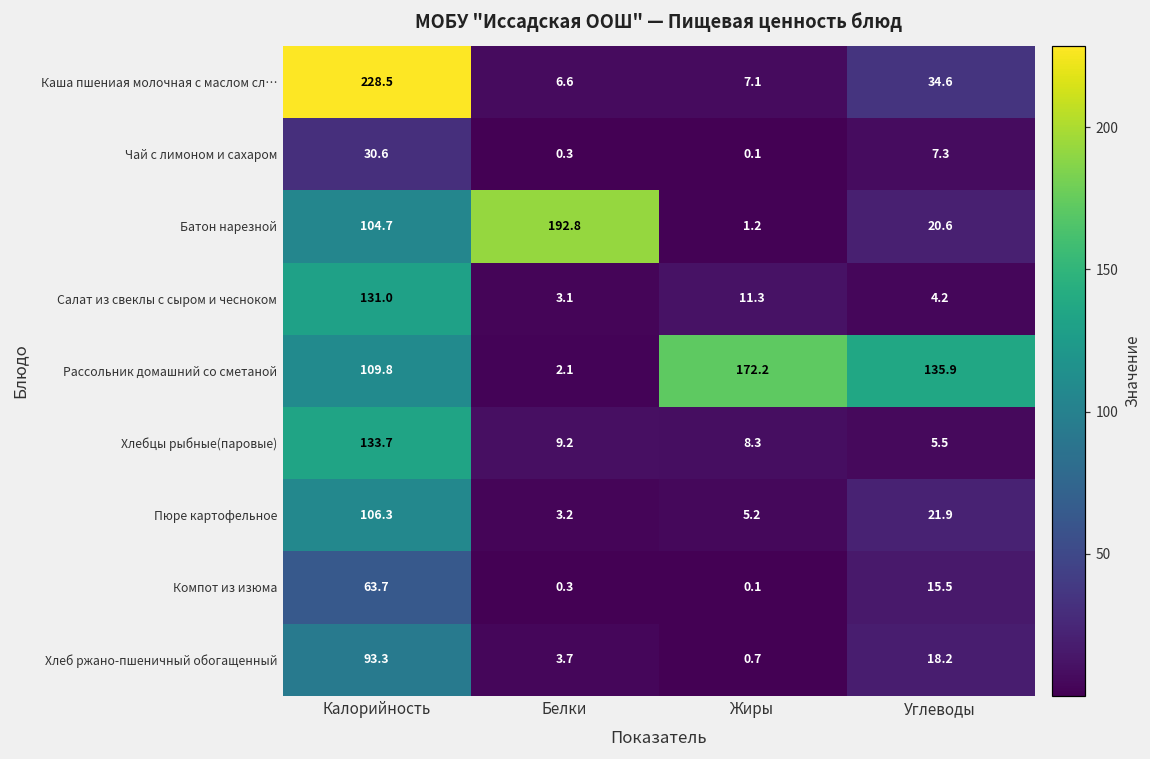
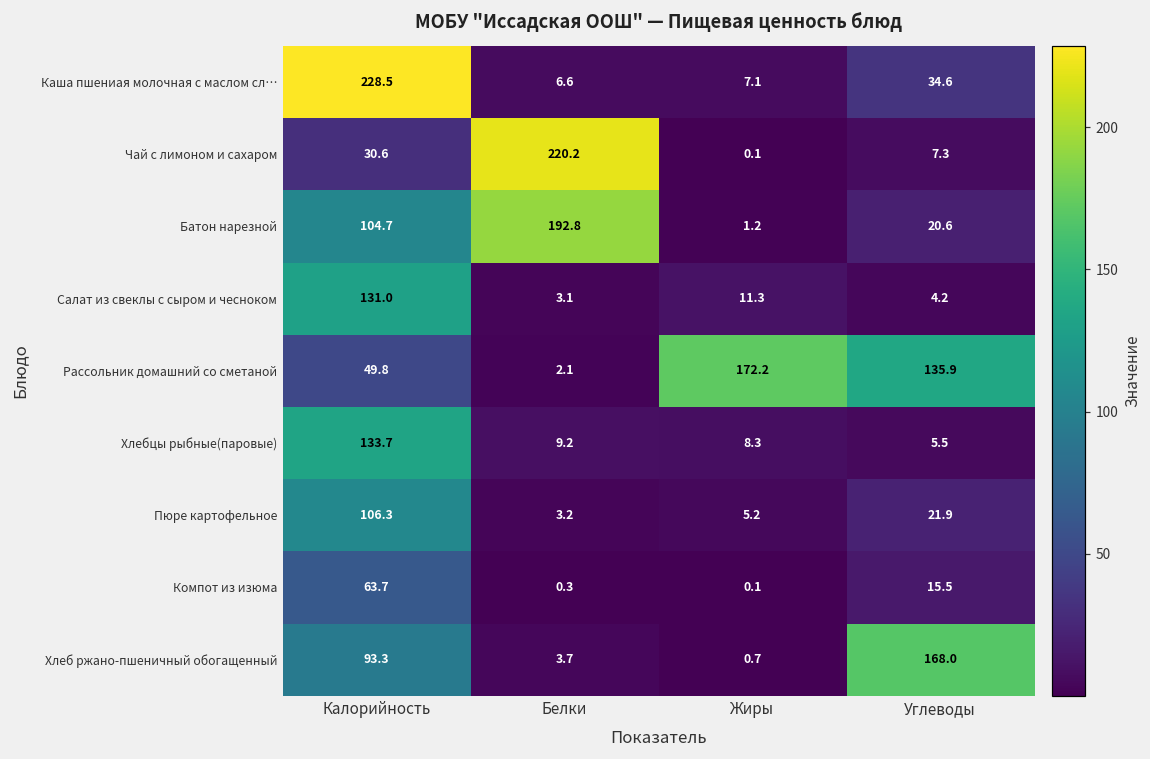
  {
    "Каша пшениая молочная с маслом сл…": {
      "Калорийность": 228.5,
      "Белки": 6.6,
      "Жиры": 7.1,
      "Углеводы": 34.6
    },
    "Чай с лимоном и сахаром": {
      "Калорийность": 30.6,
-     "Белки": 0.3,
+     "Белки": 220.2,
      "Жиры": 0.1,
      "Углеводы": 7.3
    },
    "Батон нарезной": {
      "Калорийность": 104.7,
      "Белки": 192.8,
      "Жиры": 1.2,
      "Углеводы": 20.6
    },
    "Салат из свеклы с сыром и чесноком": {
      "Калорийность": 131.0,
      "Белки": 3.1,
      "Жиры": 11.3,
      "Углеводы": 4.2
    },
    "Рассольник домашний со сметаной": {
-     "Калорийность": 109.8,
+     "Калорийность": 49.8,
      "Белки": 2.1,
      "Жиры": 172.2,
      "Углеводы": 135.9
    },
    "Хлебцы рыбные(паровые)": {
      "Калорийность": 133.7,
      "Белки": 9.2,
      "Жиры": 8.3,
      "Углеводы": 5.5
    },
    "Пюре картофельное": {
      "Калорийность": 106.3,
      "Белки": 3.2,
      "Жиры": 5.2,
      "Углеводы": 21.9
    },
    "Компот из изюма": {
      "Калорийность": 63.7,
      "Белки": 0.3,
      "Жиры": 0.1,
      "Углеводы": 15.5
    },
    "Хлеб ржано-пшеничный обогащенный": {
      "Калорийность": 93.3,
      "Белки": 3.7,
      "Жиры": 0.7,
-     "Углеводы": 18.2
+     "Углеводы": 168.0
    }
  }
